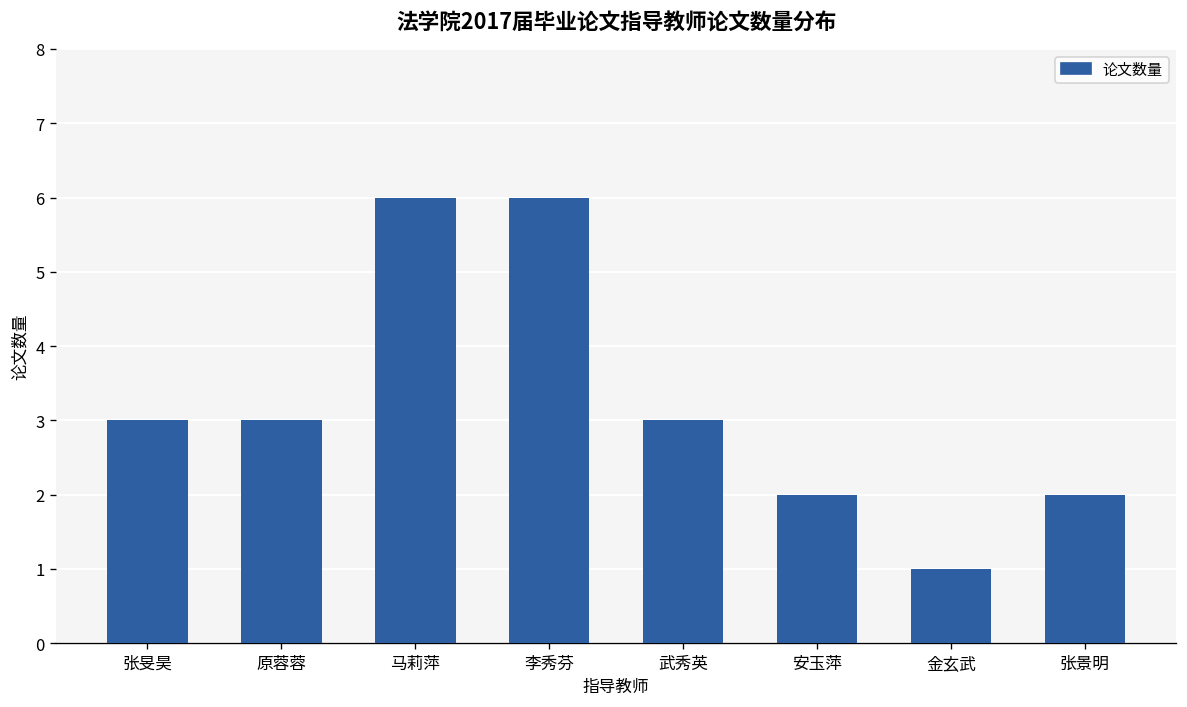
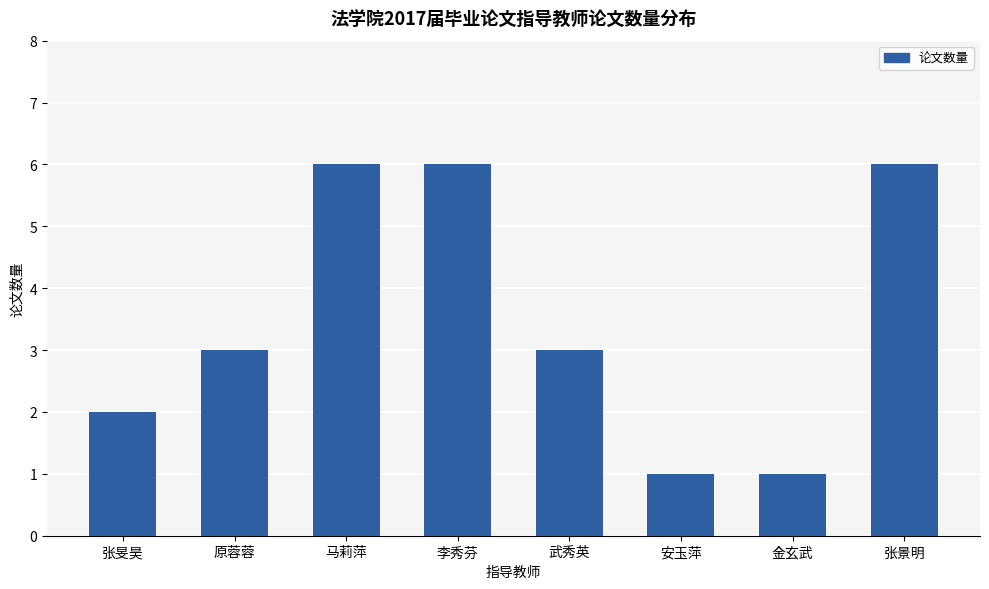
  {
-   "张旻昊": 3,
+   "张旻昊": 2,
    "原蓉蓉": 3,
    "马莉萍": 6,
    "李秀芬": 6,
    "武秀英": 3,
-   "安玉萍": 2,
+   "安玉萍": 1,
    "金玄武": 1,
-   "张景明": 2
+   "张景明": 6
  }
